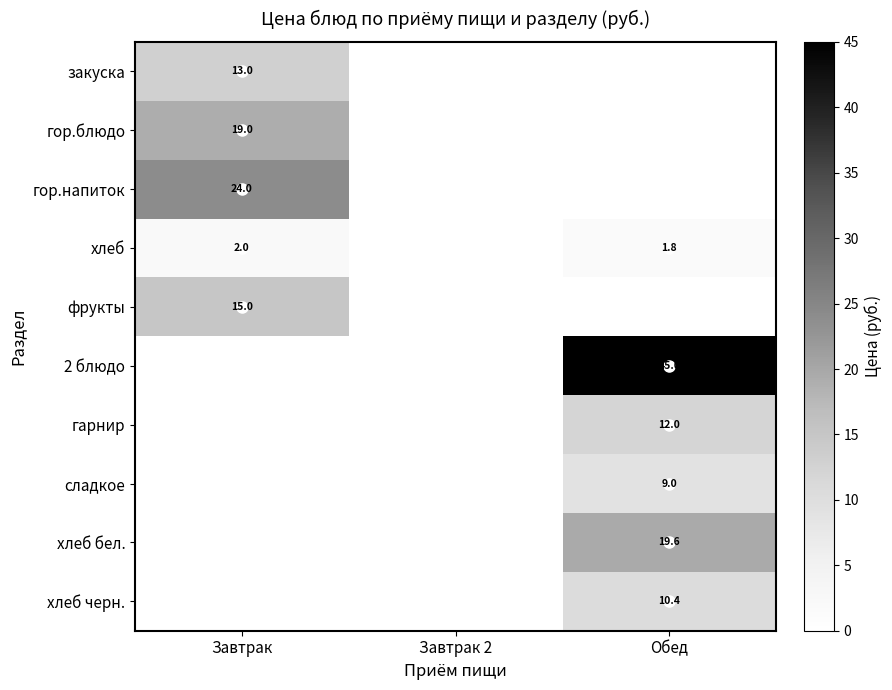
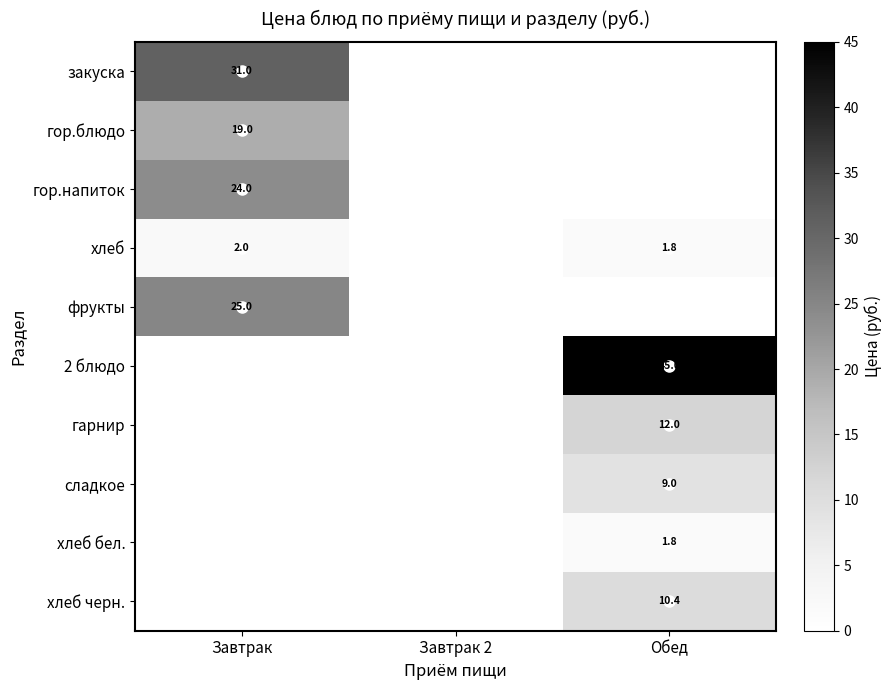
  {
    "закуска": {
-     "Завтрак": 13.0
+     "Завтрак": 31.0
    },
    "фрукты": {
-     "Завтрак": 15.0
+     "Завтрак": 25.0
    },
    "хлеб бел.": {
-     "Обед": 19.6
+     "Обед": 1.8
    }
  }
